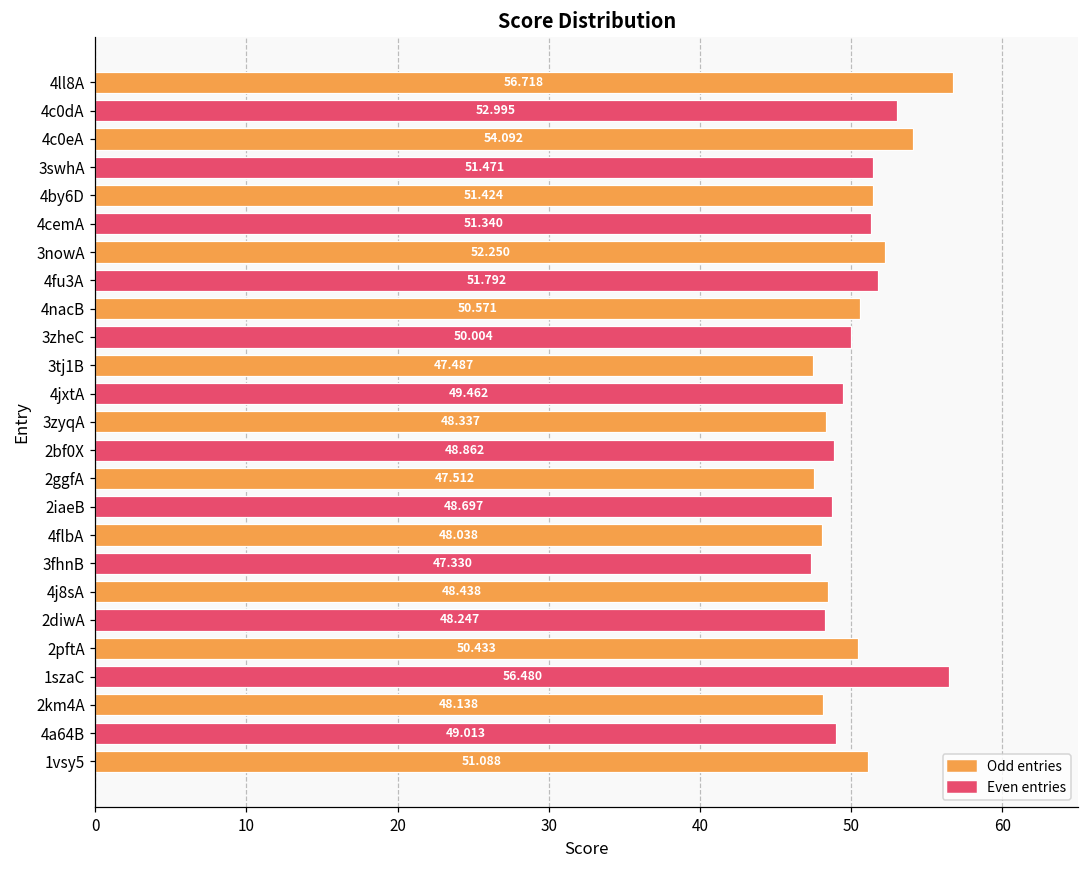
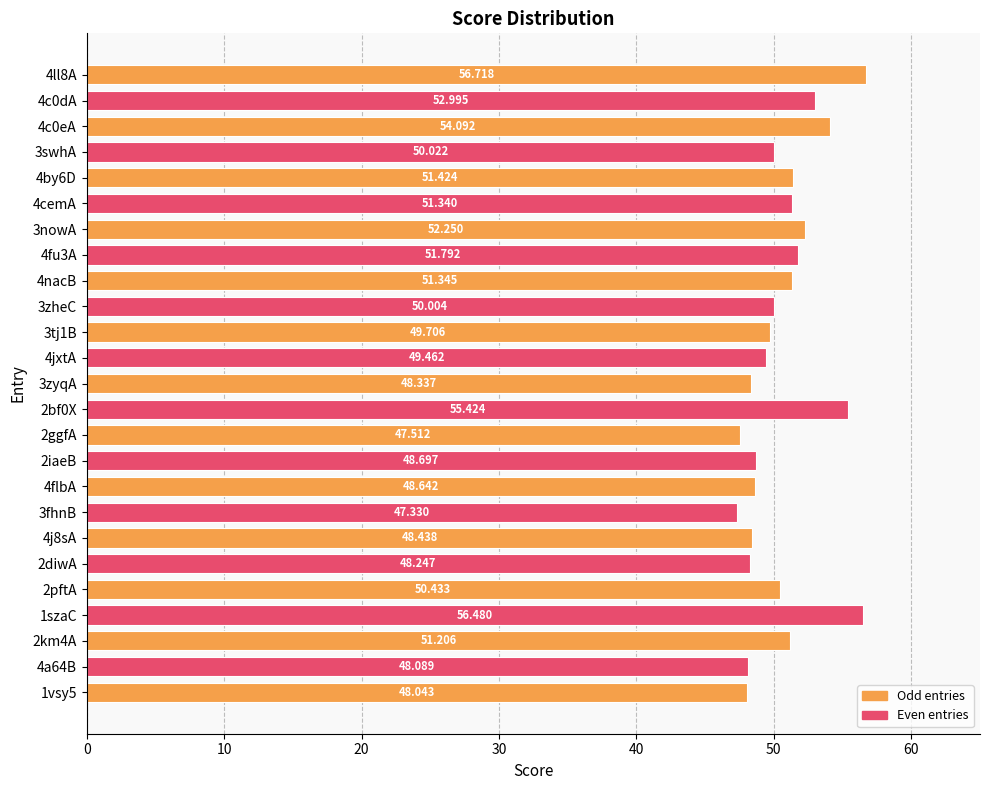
  {
    "4ll8A": 56.718,
    "4c0dA": 52.995,
    "4c0eA": 54.092,
-   "3swhA": 51.471,
+   "3swhA": 50.022,
    "4by6D": 51.424,
    "4cemA": 51.340,
    "3nowA": 52.250,
    "4fu3A": 51.792,
-   "4nacB": 50.571,
+   "4nacB": 51.345,
    "3zheC": 50.004,
-   "3tj1B": 47.487,
+   "3tj1B": 49.706,
    "4jxtA": 49.462,
    "3zyqA": 48.337,
-   "2bf0X": 48.862,
+   "2bf0X": 55.424,
    "2ggfA": 47.512,
    "2iaeB": 48.697,
-   "4flbA": 48.038,
+   "4flbA": 48.642,
    "3fhnB": 47.330,
    "4j8sA": 48.438,
    "2diwA": 48.247,
    "2pftA": 50.433,
    "1szaC": 56.480,
-   "2km4A": 48.138,
-   "4a64B": 49.013,
-   "1vsy5": 51.088
+   "2km4A": 51.206,
+   "4a64B": 48.089,
+   "1vsy5": 48.043
  }
